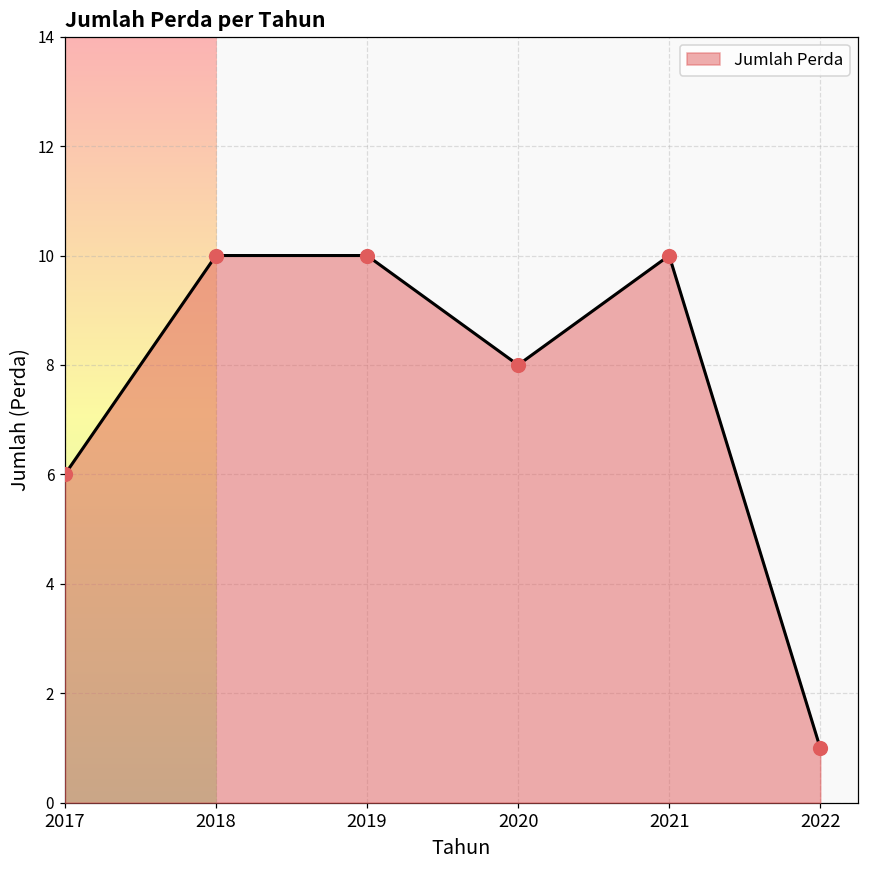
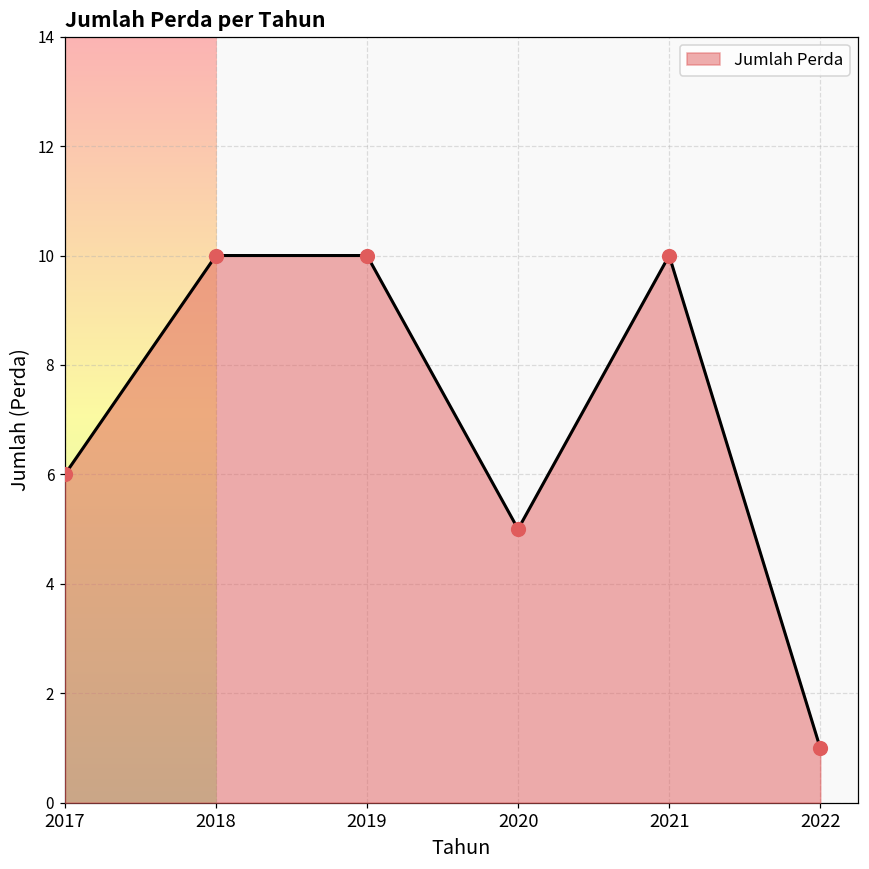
  {
    "2017": 6,
    "2018": 10,
    "2019": 10,
-   "2020": 8,
+   "2020": 5,
    "2021": 10,
    "2022": 1
  }
